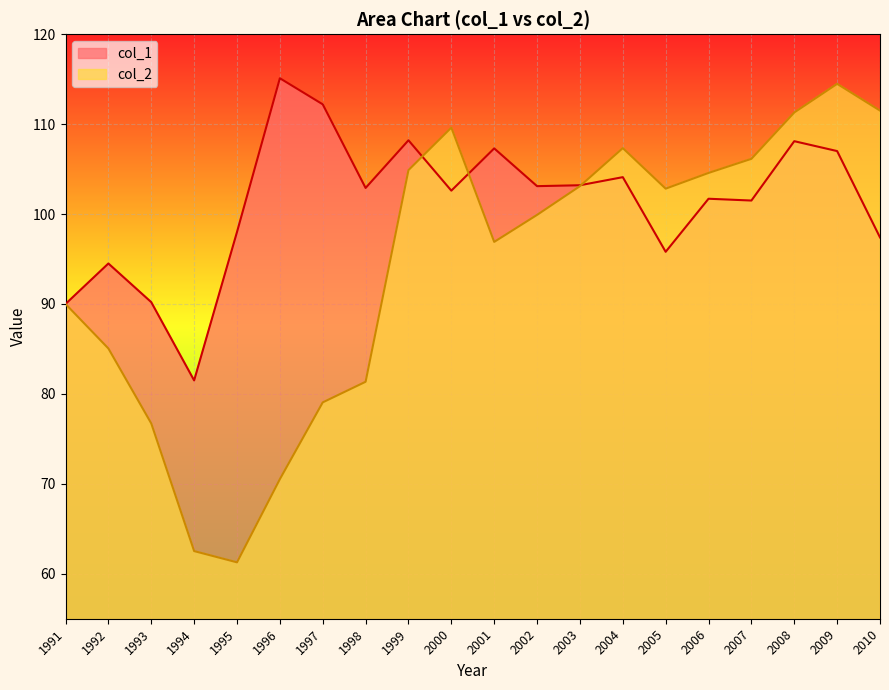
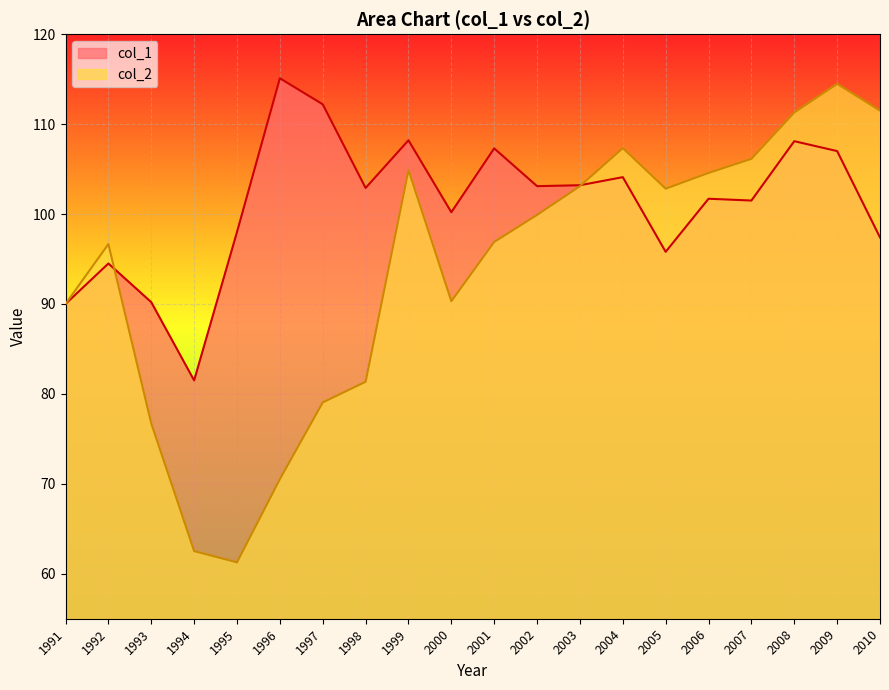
  {
    "col_1": {
      "1992": 95,
      "1993": 90,
      "1994": 82,
      "1995": 98,
      "1996": 115,
      "1997": 112,
      "1998": 103,
      "1999": 108,
-     "2000": 103,
+     "2000": 100,
      "2001": 107,
      "2002": 103,
      "2004": 104,
      "2005": 96,
      "2006": 102,
      "2007": 102,
      "2008": 108,
      "2009": 107,
      "2010": 97
    },
    "col_2": {
-     "1992": 85,
+     "1992": 97,
      "1993": 77,
      "1994": 63,
      "1995": 61,
      "1996": 71,
      "1997": 79,
      "1998": 81,
      "1999": 105,
-     "2000": 110,
+     "2000": 90,
      "2001": 97,
      "2002": 100,
      "2004": 107,
      "2005": 103,
      "2006": 105,
      "2007": 106,
      "2008": 111,
      "2009": 114,
      "2010": 112
    }
  }
